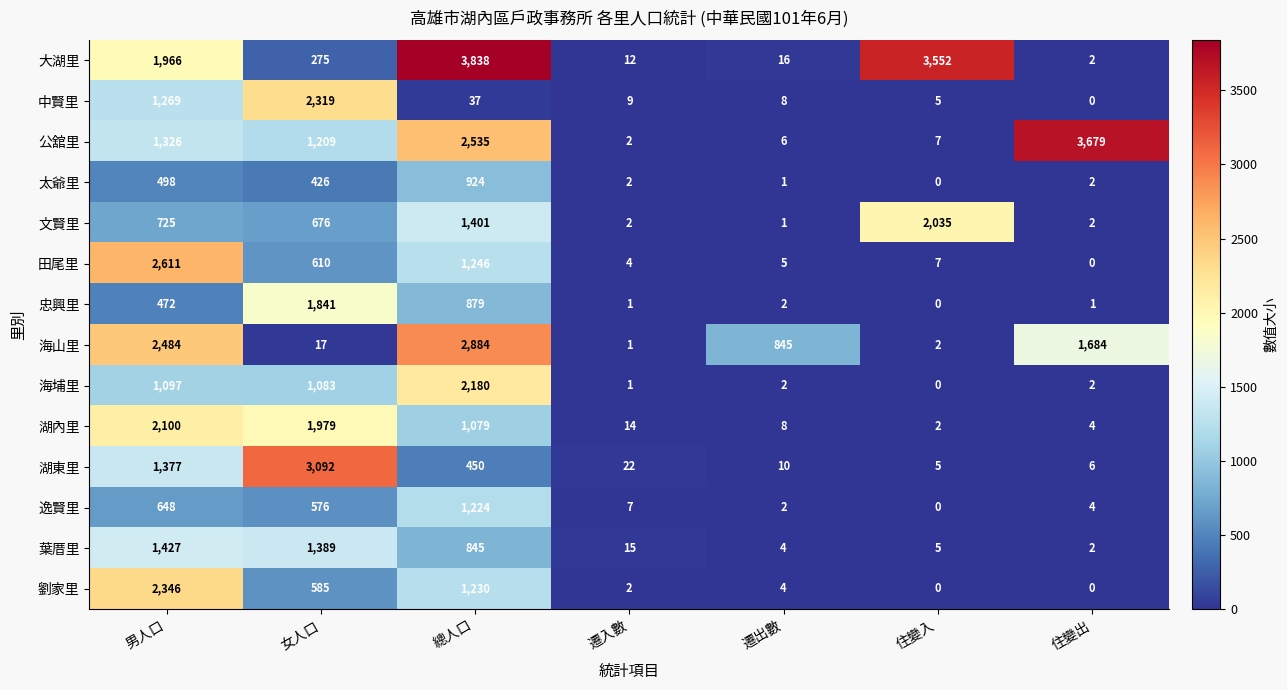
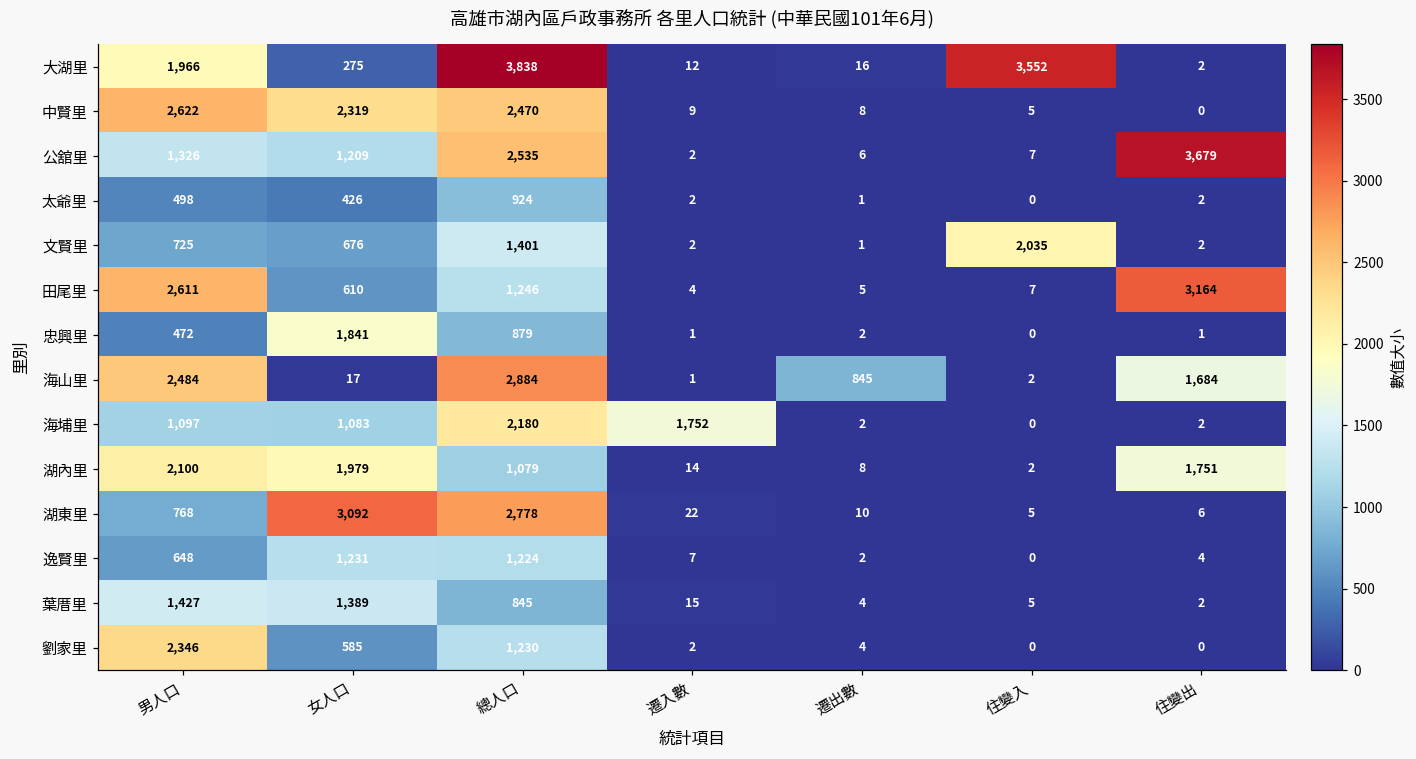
  {
    "大湖里": {
      "男人口": "1,966",
      "女人口": "275",
      "總人口": "3,838",
      "遷入數": "12",
      "遷出數": "16",
      "住變入": "3,552",
      "住變出": "2"
    },
    "中賢里": {
-     "男人口": "1,269",
+     "男人口": "2,622",
      "女人口": "2,319",
-     "總人口": "37",
+     "總人口": "2,470",
      "遷入數": "9",
      "遷出數": "8",
      "住變入": "5",
      "住變出": "0"
    },
    "公舘里": {
      "男人口": "1,326",
      "女人口": "1,209",
      "總人口": "2,535",
      "遷入數": "2",
      "遷出數": "6",
      "住變入": "7",
      "住變出": "3,679"
    },
    "太爺里": {
      "男人口": "498",
      "女人口": "426",
      "總人口": "924",
      "遷入數": "2",
      "遷出數": "1",
      "住變入": "0",
      "住變出": "2"
    },
    "文賢里": {
      "男人口": "725",
      "女人口": "676",
      "總人口": "1,401",
      "遷入數": "2",
      "遷出數": "1",
      "住變入": "2,035",
      "住變出": "2"
    },
    "田尾里": {
      "男人口": "2,611",
      "女人口": "610",
      "總人口": "1,246",
      "遷入數": "4",
      "遷出數": "5",
      "住變入": "7",
-     "住變出": "0"
+     "住變出": "3,164"
    },
    "忠興里": {
      "男人口": "472",
      "女人口": "1,841",
      "總人口": "879",
      "遷入數": "1",
      "遷出數": "2",
      "住變入": "0",
      "住變出": "1"
    },
    "海山里": {
      "男人口": "2,484",
      "女人口": "17",
      "總人口": "2,884",
      "遷入數": "1",
      "遷出數": "845",
      "住變入": "2",
      "住變出": "1,684"
    },
    "海埔里": {
      "男人口": "1,097",
      "女人口": "1,083",
      "總人口": "2,180",
-     "遷入數": "1",
+     "遷入數": "1,752",
      "遷出數": "2",
      "住變入": "0",
      "住變出": "2"
    },
    "湖內里": {
      "男人口": "2,100",
      "女人口": "1,979",
      "總人口": "1,079",
      "遷入數": "14",
      "遷出數": "8",
      "住變入": "2",
-     "住變出": "4"
+     "住變出": "1,751"
    },
    "湖東里": {
-     "男人口": "1,377",
+     "男人口": "768",
      "女人口": "3,092",
-     "總人口": "450",
+     "總人口": "2,778",
      "遷入數": "22",
      "遷出數": "10",
      "住變入": "5",
      "住變出": "6"
    },
    "逸賢里": {
      "男人口": "648",
-     "女人口": "576",
+     "女人口": "1,231",
      "總人口": "1,224",
      "遷入數": "7",
      "遷出數": "2",
      "住變入": "0",
      "住變出": "4"
    },
    "葉厝里": {
      "男人口": "1,427",
      "女人口": "1,389",
      "總人口": "845",
      "遷入數": "15",
      "遷出數": "4",
      "住變入": "5",
      "住變出": "2"
    },
    "劉家里": {
      "男人口": "2,346",
      "女人口": "585",
      "總人口": "1,230",
      "遷入數": "2",
      "遷出數": "4",
      "住變入": "0",
      "住變出": "0"
    }
  }
